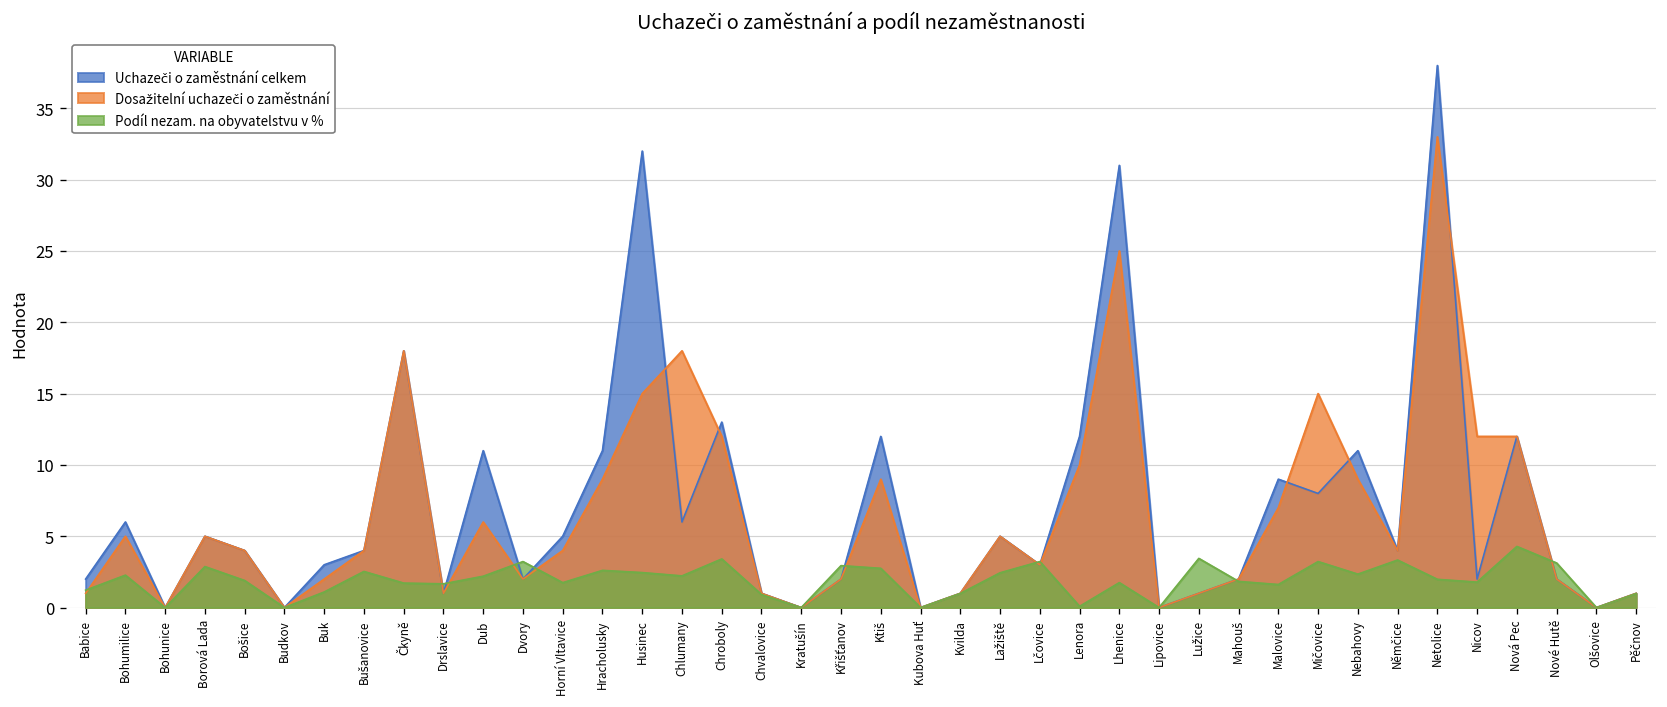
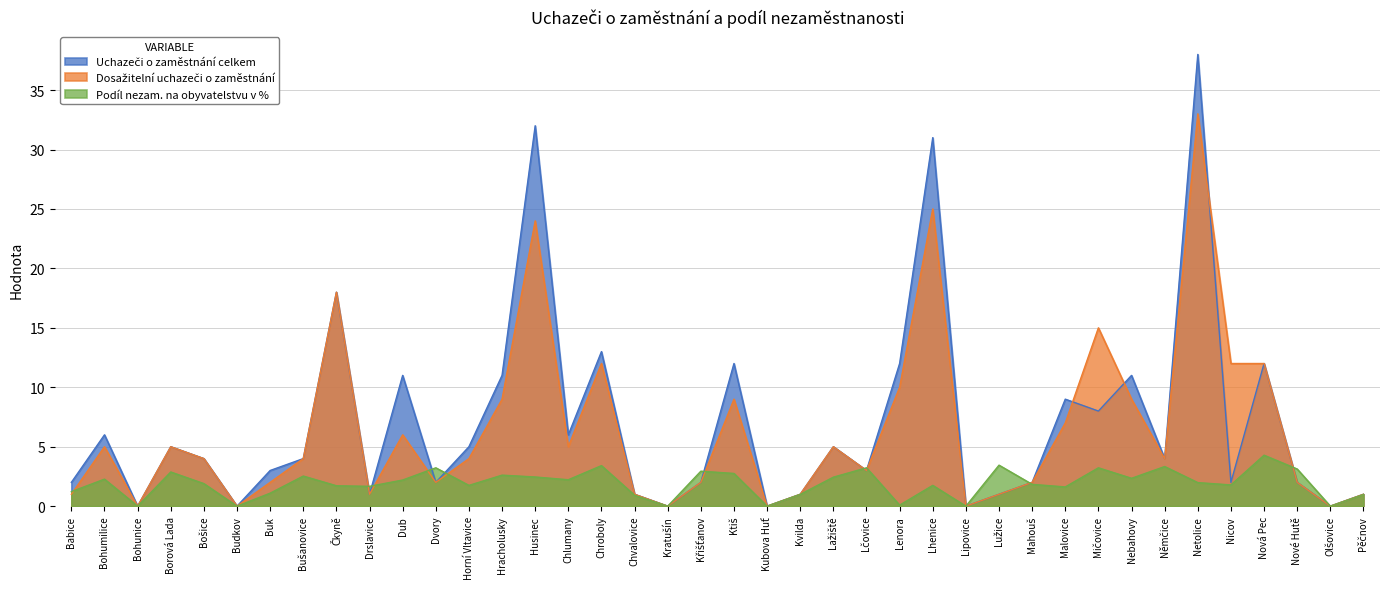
  {
    "Uchazeči o zaměstnání celkem": {
      "Babice": 2,
      "Bohumilice": 6,
      "Buk": 3,
      "Dub": 11,
      "Horní Vltavice": 5,
      "Hracholusky": 11,
      "Husinec": 32,
      "Chlumany": 6,
      "Chroboly": 13,
      "Ktiš": 12,
      "Lenora": 12,
      "Lhenice": 31,
      "Malovice": 9,
      "Mičovice": 8,
      "Nebahovy": 11,
      "Netolice": 38
    },
    "Dosažitelní uchazeči o zaměstnání": {
      "Babice": 1,
      "Bohumilice": 5,
      "Buk": 2,
      "Dub": 6,
      "Horní Vltavice": 4,
      "Hracholusky": 9,
-     "Husinec": 15,
-     "Chlumany": 18,
+     "Husinec": 24,
+     "Chlumany": 5,
      "Chroboly": 12,
      "Ktiš": 9,
      "Lenora": 10,
      "Lhenice": 25,
      "Malovice": 7,
      "Mičovice": 15,
      "Nebahovy": 9,
      "Netolice": 33,
      "Nicov": 12
    },
    "Podíl nezam. na obyvatelstvu v %": {
      "Babice": 1.2,
      "Bohumilice": 2.3,
      "Borová Lada": 3,
      "Bošice": 2,
      "Buk": 1,
      "Bušanovice": 2.5,
      "Čkyně": 1.7,
      "Drslavice": 1.7,
      "Dub": 2,
      "Dvory": 3.2,
      "Horní Vltavice": 1.7,
      "Hracholusky": 2.6,
      "Husinec": 2.5,
      "Chlumany": 2.2,
      "Chroboly": 3.4,
      "Křišťanov": 3,
      "Ktiš": 2.8,
      "Lažiště": 2.4,
      "Lčovice": 3.2,
      "Lenora": 0,
      "Lhenice": 1.7,
      "Lužice": 3.4,
      "Malovice": 1.6,
      "Mičovice": 3.2,
      "Nebahovy": 2.3,
      "Němčice": 3.3,
      "Netolice": 2,
      "Nová Pec": 4.3,
      "Nové Hutě": 3
    }
  }
